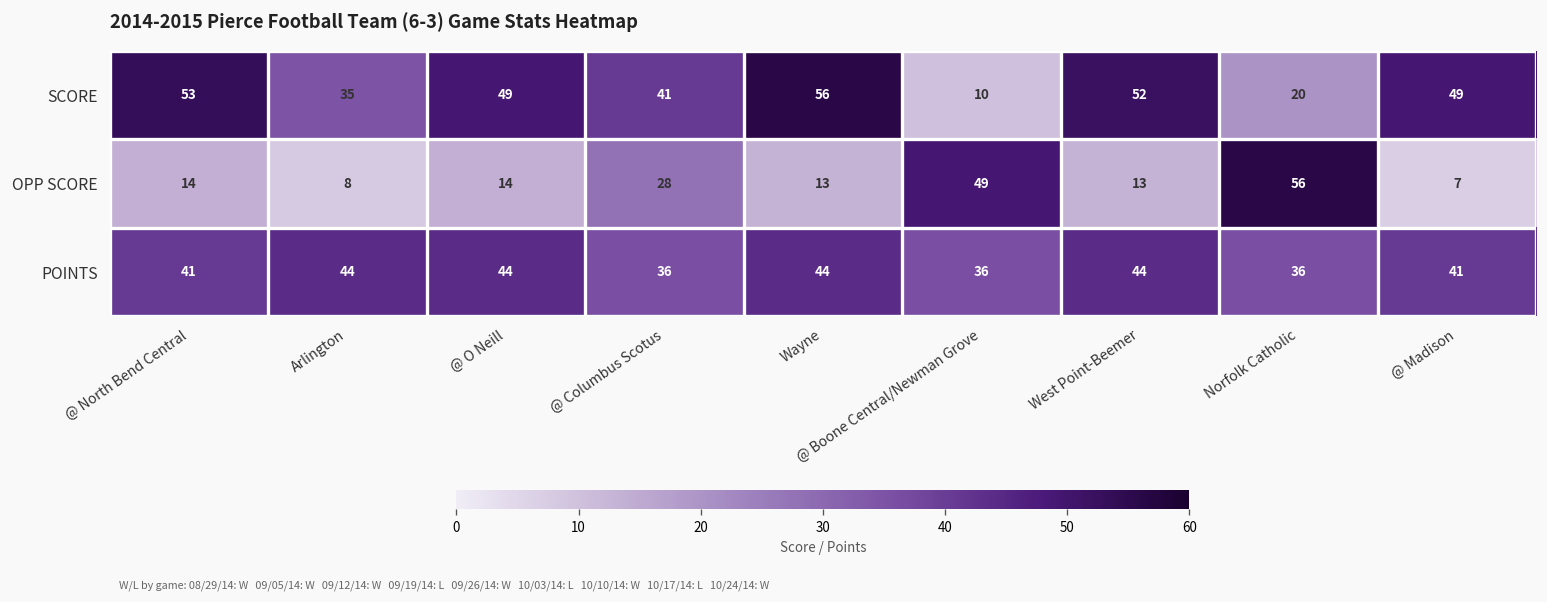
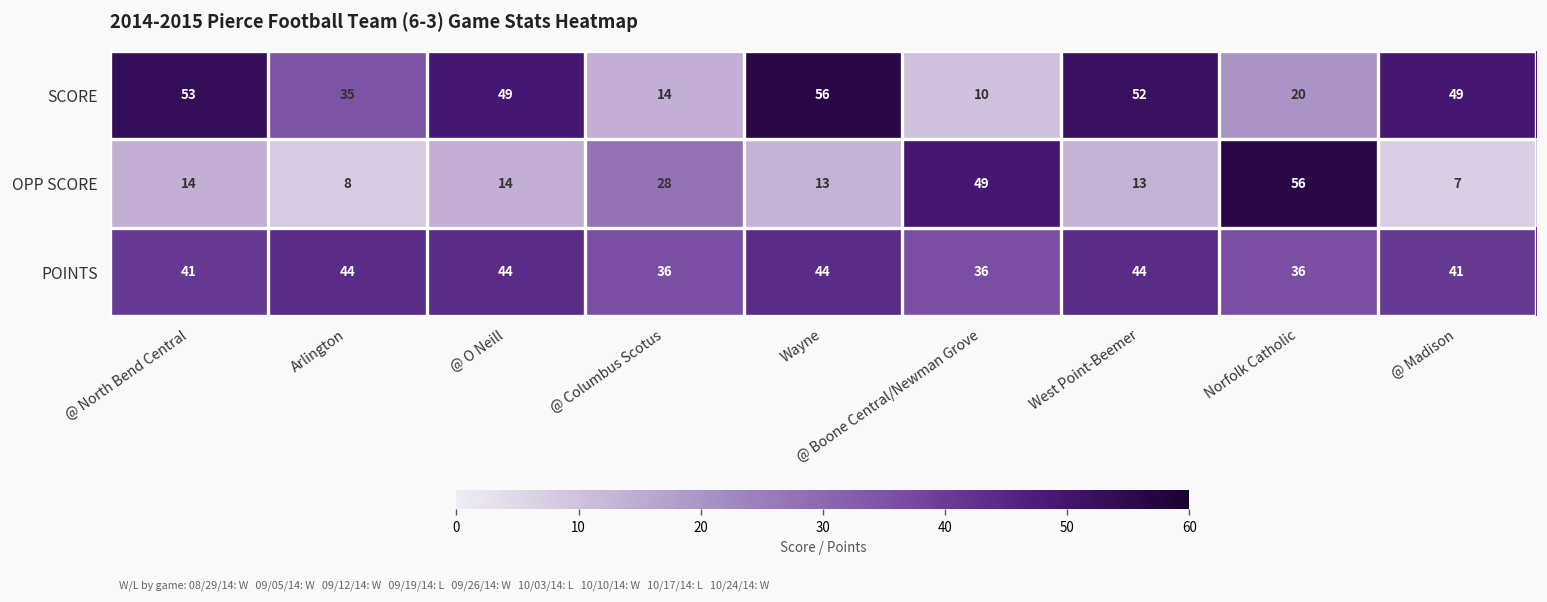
  {
    "SCORE": {
      "@ North Bend Central": 53,
      "Arlington": 35,
      "@ O Neill": 49,
-     "@ Columbus Scotus": 41,
+     "@ Columbus Scotus": 14,
      "Wayne": 56,
      "@ Boone Central/Newman Grove": 10,
      "West Point-Beemer": 52,
      "Norfolk Catholic": 20,
      "@ Madison": 49
    },
    "OPP SCORE": {
      "@ North Bend Central": 14,
      "Arlington": 8,
      "@ O Neill": 14,
      "@ Columbus Scotus": 28,
      "Wayne": 13,
      "@ Boone Central/Newman Grove": 49,
      "West Point-Beemer": 13,
      "Norfolk Catholic": 56,
      "@ Madison": 7
    },
    "POINTS": {
      "@ North Bend Central": 41,
      "Arlington": 44,
      "@ O Neill": 44,
      "@ Columbus Scotus": 36,
      "Wayne": 44,
      "@ Boone Central/Newman Grove": 36,
      "West Point-Beemer": 44,
      "Norfolk Catholic": 36,
      "@ Madison": 41
    }
  }
